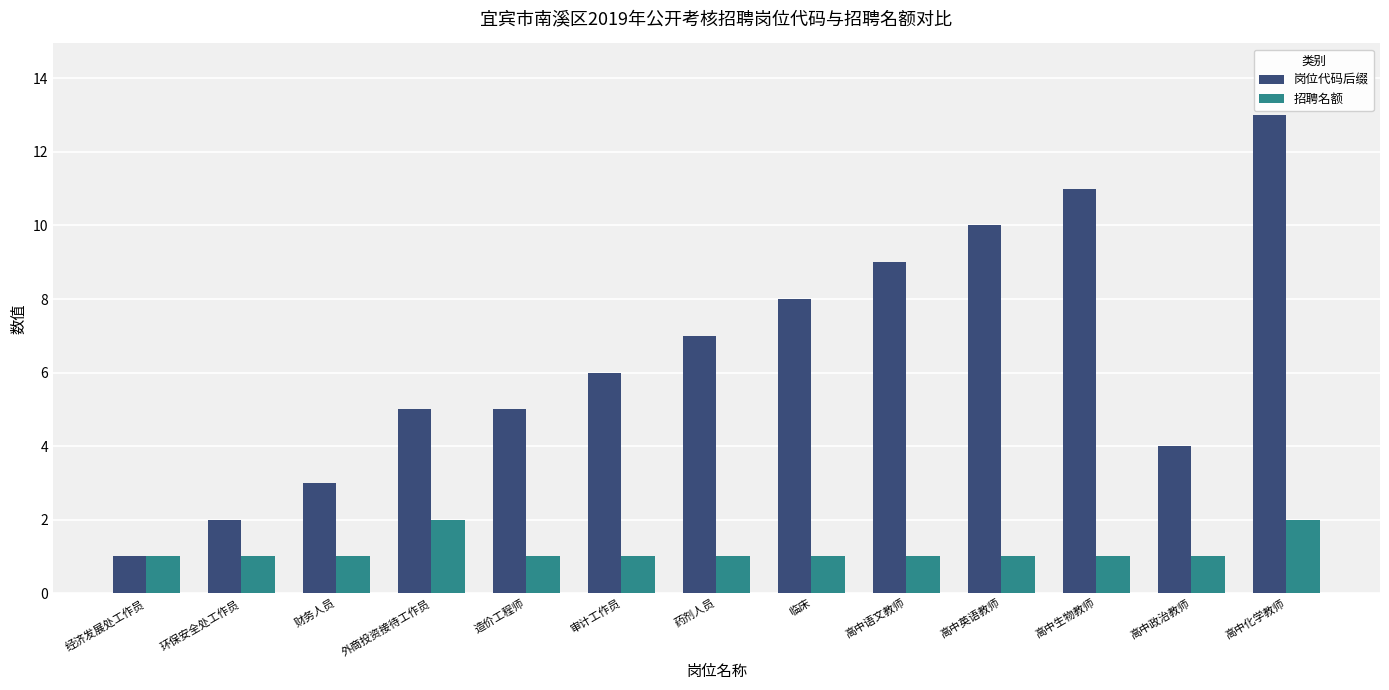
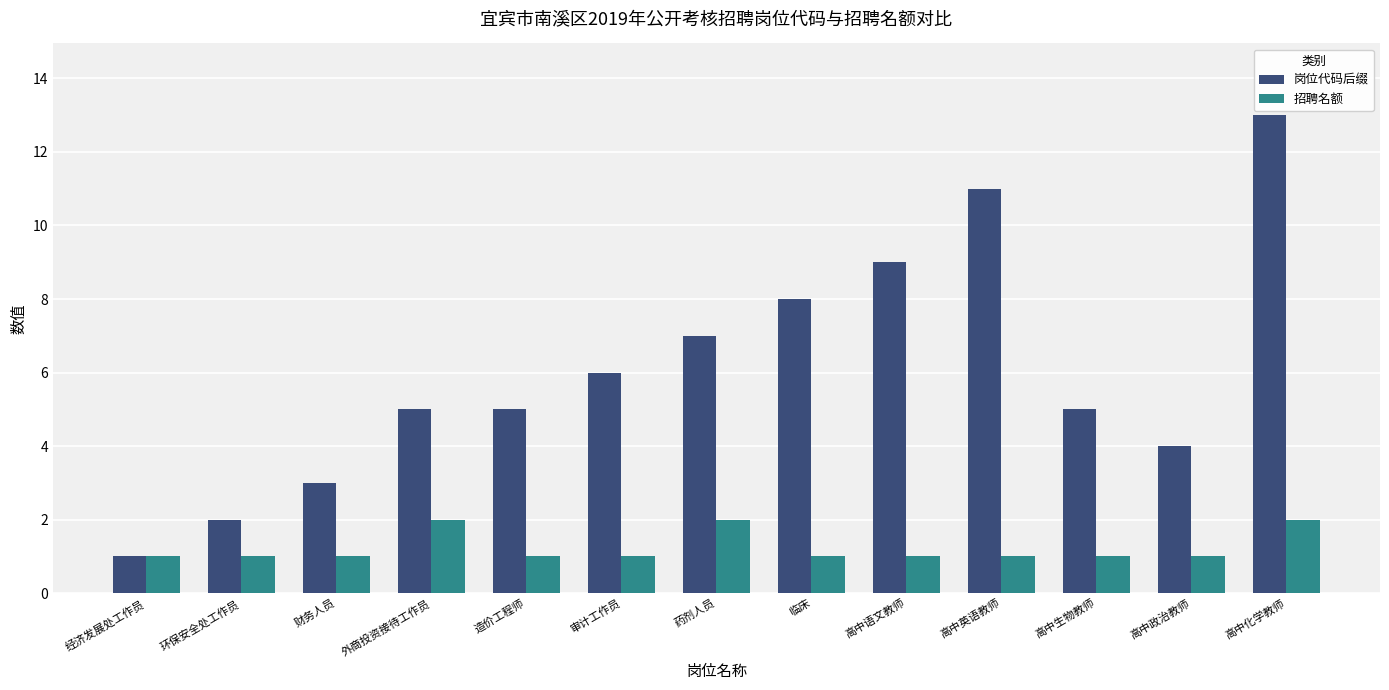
  {
    "岗位代码后缀": {
      "经济发展处工作员": 1.0,
      "环保安全处工作员": 2.0,
      "财务人员": 3.0,
      "外商投资接待工作员": 5.0,
      "造价工程师": 5.0,
      "审计工作员": 6.0,
      "药剂人员": 7.0,
      "临床": 8.0,
      "高中语文教师": 9.0,
-     "高中英语教师": 10.0,
-     "高中生物教师": 11.0,
+     "高中英语教师": 11.0,
+     "高中生物教师": 5.0,
      "高中政治教师": 4.0,
      "高中化学教师": 13.0
    },
    "招聘名额": {
      "经济发展处工作员": 1,
      "环保安全处工作员": 1,
      "财务人员": 1,
      "外商投资接待工作员": 2,
      "造价工程师": 1,
      "审计工作员": 1,
-     "药剂人员": 1,
+     "药剂人员": 2,
      "临床": 1,
      "高中语文教师": 1,
      "高中英语教师": 1,
      "高中生物教师": 1,
      "高中政治教师": 1,
      "高中化学教师": 2
    }
  }
